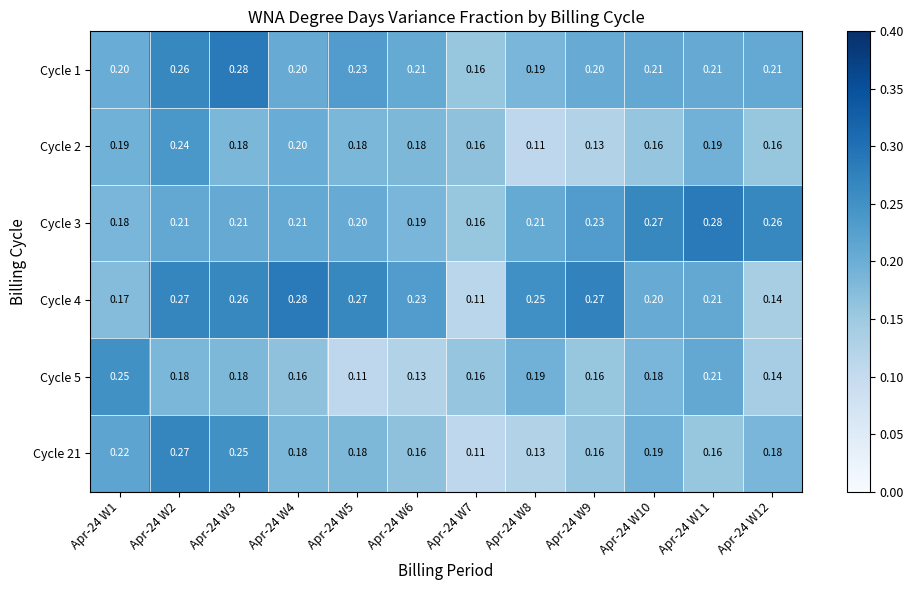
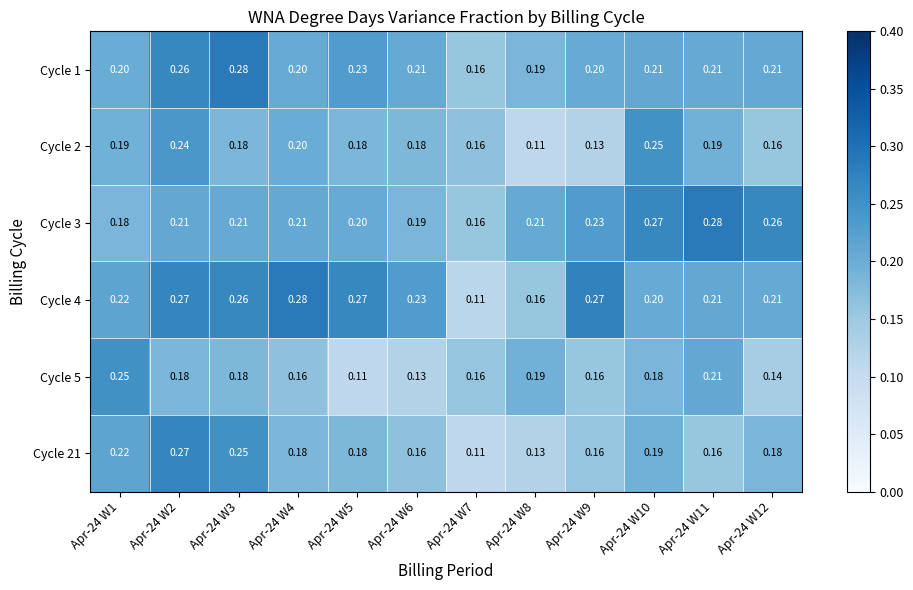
  {
    "Cycle 1": {
      "Apr-24 W1": 0.20,
      "Apr-24 W2": 0.26,
      "Apr-24 W3": 0.28,
      "Apr-24 W4": 0.20,
      "Apr-24 W5": 0.23,
      "Apr-24 W6": 0.21,
      "Apr-24 W7": 0.16,
      "Apr-24 W8": 0.19,
      "Apr-24 W9": 0.20,
      "Apr-24 W10": 0.21,
      "Apr-24 W11": 0.21,
      "Apr-24 W12": 0.21
    },
    "Cycle 2": {
      "Apr-24 W1": 0.19,
      "Apr-24 W2": 0.24,
      "Apr-24 W3": 0.18,
      "Apr-24 W4": 0.20,
      "Apr-24 W5": 0.18,
      "Apr-24 W6": 0.18,
      "Apr-24 W7": 0.16,
      "Apr-24 W8": 0.11,
      "Apr-24 W9": 0.13,
-     "Apr-24 W10": 0.16,
+     "Apr-24 W10": 0.25,
      "Apr-24 W11": 0.19,
      "Apr-24 W12": 0.16
    },
    "Cycle 3": {
      "Apr-24 W1": 0.18,
      "Apr-24 W2": 0.21,
      "Apr-24 W3": 0.21,
      "Apr-24 W4": 0.21,
      "Apr-24 W5": 0.20,
      "Apr-24 W6": 0.19,
      "Apr-24 W7": 0.16,
      "Apr-24 W8": 0.21,
      "Apr-24 W9": 0.23,
      "Apr-24 W10": 0.27,
      "Apr-24 W11": 0.28,
      "Apr-24 W12": 0.26
    },
    "Cycle 4": {
-     "Apr-24 W1": 0.17,
+     "Apr-24 W1": 0.22,
      "Apr-24 W2": 0.27,
      "Apr-24 W3": 0.26,
      "Apr-24 W4": 0.28,
      "Apr-24 W5": 0.27,
      "Apr-24 W6": 0.23,
      "Apr-24 W7": 0.11,
-     "Apr-24 W8": 0.25,
+     "Apr-24 W8": 0.16,
      "Apr-24 W9": 0.27,
      "Apr-24 W10": 0.20,
      "Apr-24 W11": 0.21,
-     "Apr-24 W12": 0.14
+     "Apr-24 W12": 0.21
    },
    "Cycle 5": {
      "Apr-24 W1": 0.25,
      "Apr-24 W2": 0.18,
      "Apr-24 W3": 0.18,
      "Apr-24 W4": 0.16,
      "Apr-24 W5": 0.11,
      "Apr-24 W6": 0.13,
      "Apr-24 W7": 0.16,
      "Apr-24 W8": 0.19,
      "Apr-24 W9": 0.16,
      "Apr-24 W10": 0.18,
      "Apr-24 W11": 0.21,
      "Apr-24 W12": 0.14
    },
    "Cycle 21": {
      "Apr-24 W1": 0.22,
      "Apr-24 W2": 0.27,
      "Apr-24 W3": 0.25,
      "Apr-24 W4": 0.18,
      "Apr-24 W5": 0.18,
      "Apr-24 W6": 0.16,
      "Apr-24 W7": 0.11,
      "Apr-24 W8": 0.13,
      "Apr-24 W9": 0.16,
      "Apr-24 W10": 0.19,
      "Apr-24 W11": 0.16,
      "Apr-24 W12": 0.18
    }
  }
